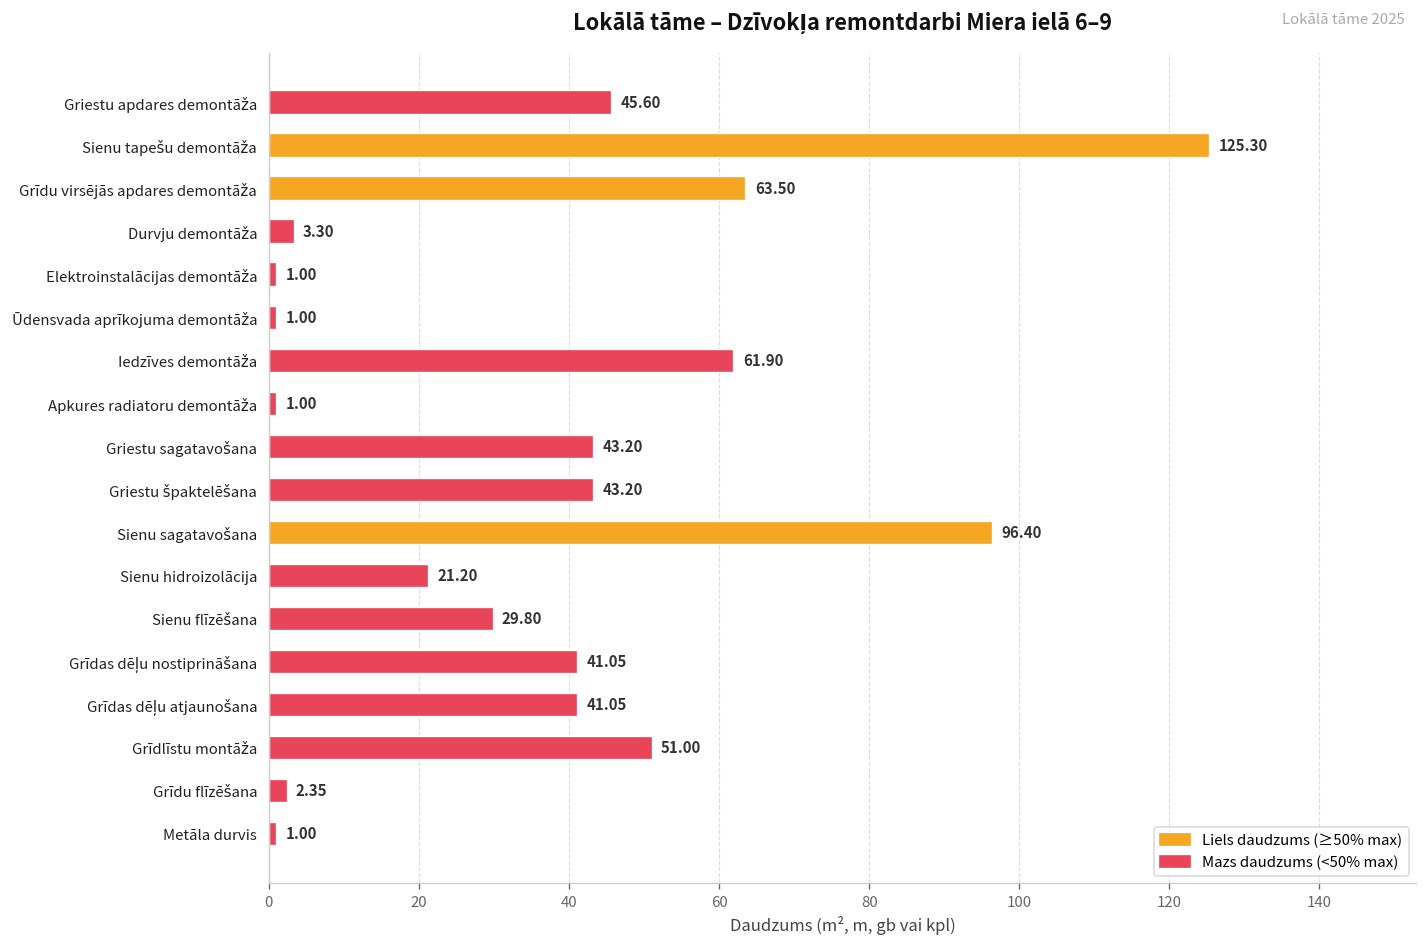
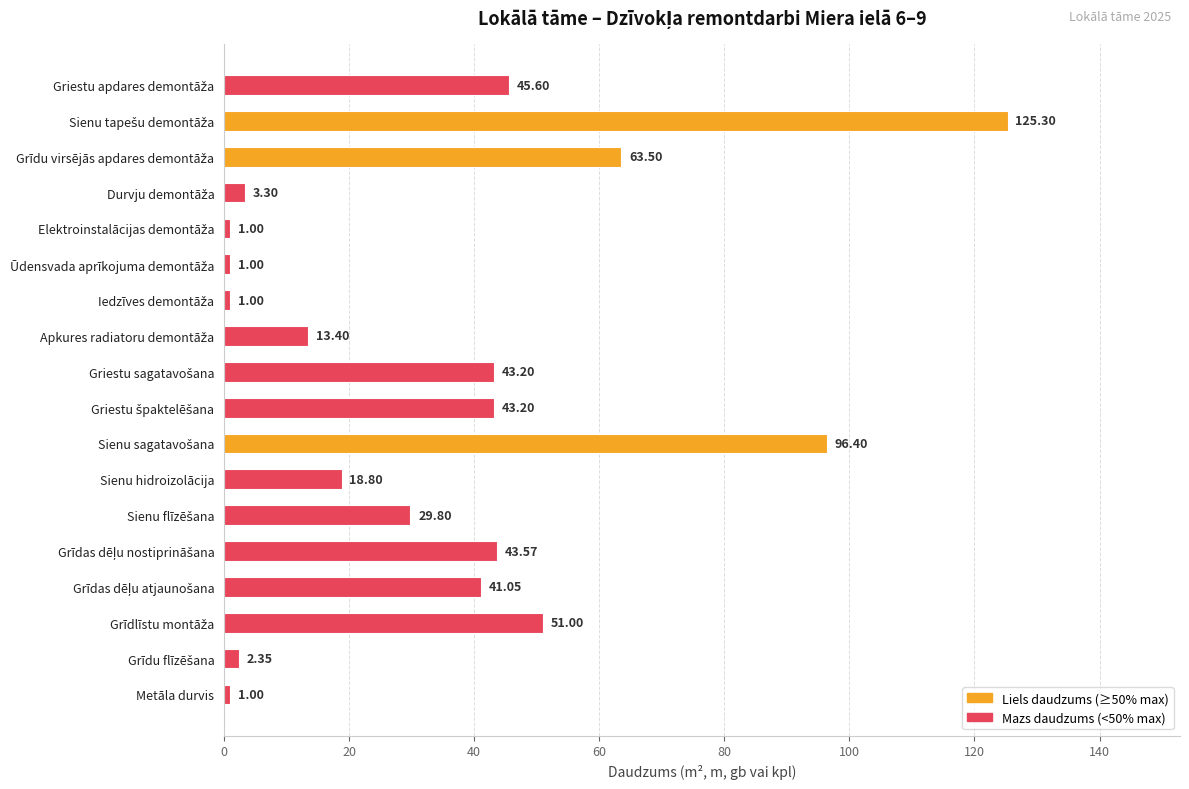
  {
    "Griestu apdares demontāža": 45.60,
    "Sienu tapešu demontāža": 125.30,
    "Grīdu virsējās apdares demontāža": 63.50,
    "Durvju demontāža": 3.30,
    "Elektroinstalācijas demontāža": 1.00,
    "Ūdensvada aprīkojuma demontāža": 1.00,
-   "Iedzīves demontāža": 61.90,
-   "Apkures radiatoru demontāža": 1.00,
+   "Iedzīves demontāža": 1.00,
+   "Apkures radiatoru demontāža": 13.40,
    "Griestu sagatavošana": 43.20,
    "Griestu špaktelēšana": 43.20,
    "Sienu sagatavošana": 96.40,
-   "Sienu hidroizolācija": 21.20,
+   "Sienu hidroizolācija": 18.80,
    "Sienu flīzēšana": 29.80,
-   "Grīdas dēļu nostiprināšana": 41.05,
+   "Grīdas dēļu nostiprināšana": 43.57,
    "Grīdas dēļu atjaunošana": 41.05,
    "Grīdlīstu montāža": 51.00,
    "Grīdu flīzēšana": 2.35,
    "Metāla durvis": 1.00
  }
